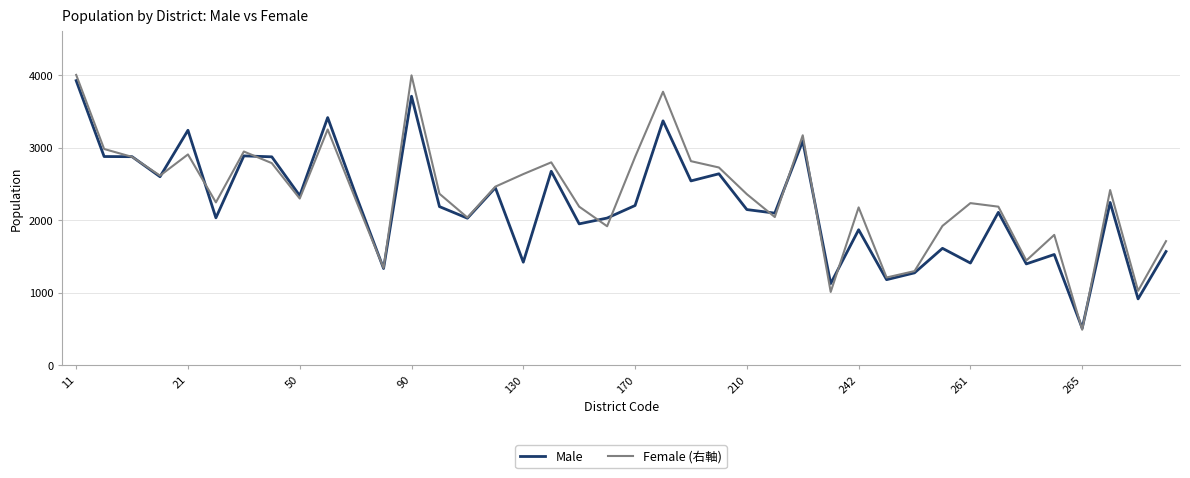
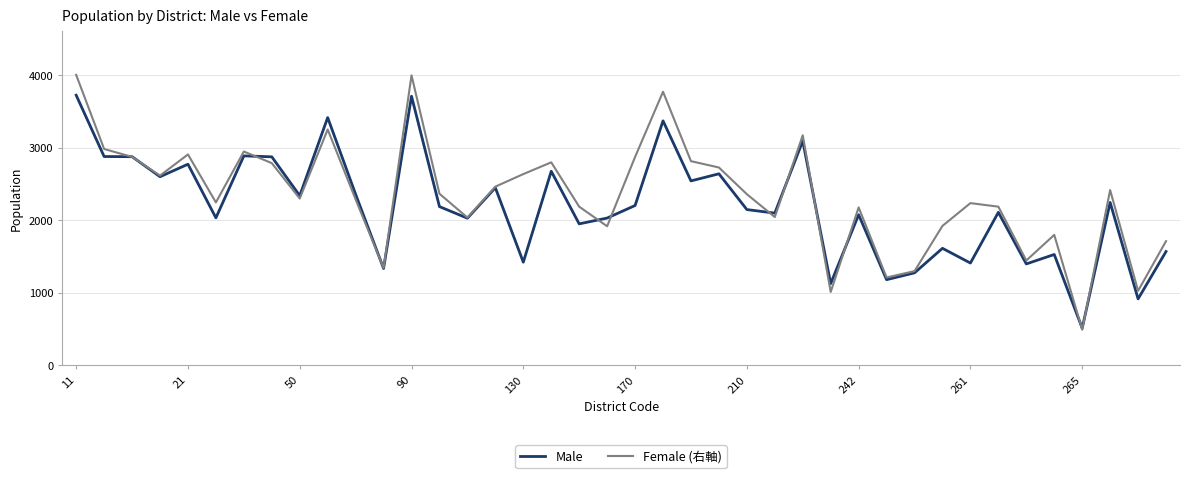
  {
    "Male": {
-     "11": 3900,
-     "21": 3200,
+     "11": 3700,
+     "21": 2800,
      "50": 2300,
      "90": 3700,
      "130": 1400,
      "170": 2200,
      "210": 2100,
-     "242": 1900,
+     "242": 2100,
      "261": 1400
    },
    "Female (右軸)": {
      "11": 4000,
      "21": 2900,
      "50": 2300,
      "90": 4000,
      "130": 2600,
      "170": 2900,
      "210": 2400,
      "242": 2200,
      "261": 2200
    }
  }
